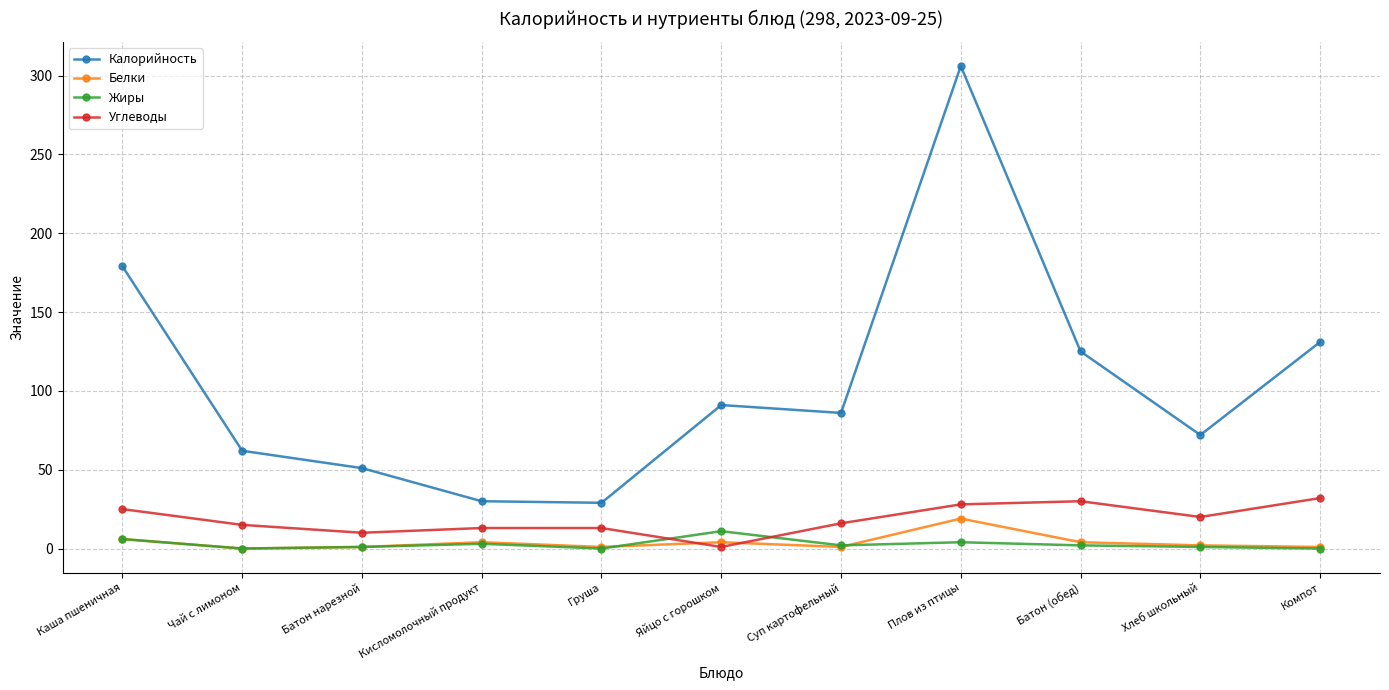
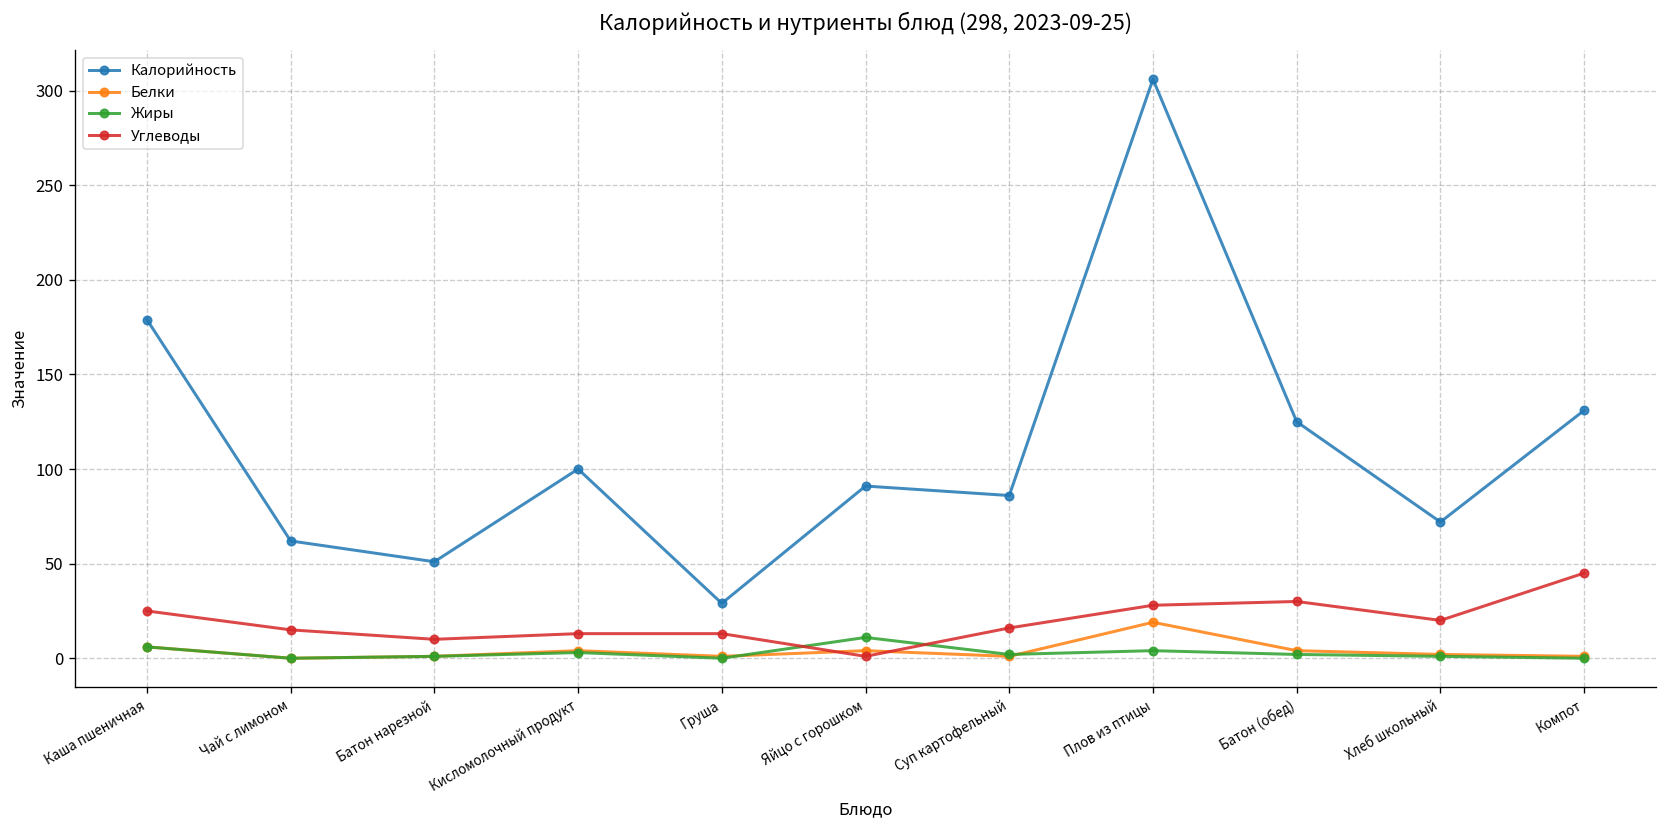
  {
    "Калорийность": {
      "Каша пшеничная": 179,
      "Чай с лимоном": 62,
      "Батон нарезной": 51,
-     "Кисломолочный продукт": 30,
+     "Кисломолочный продукт": 100,
      "Груша": 29,
      "Яйцо с горошком": 91,
      "Суп картофельный": 86,
      "Плов из птицы": 306,
      "Батон (обед)": 125,
      "Хлеб школьный": 72,
      "Компот": 131
    },
    "Белки": {
      "Яйцо с горошком": 4,
      "Плов из птицы": 19,
      "Батон (обед)": 4
    },
    "Жиры": {
      "Яйцо с горошком": 11,
      "Плов из птицы": 4,
      "Батон (обед)": 2
    },
    "Углеводы": {
      "Каша пшеничная": 25,
      "Чай с лимоном": 15,
      "Батон нарезной": 10,
      "Кисломолочный продукт": 13,
      "Груша": 13,
      "Яйцо с горошком": 1,
      "Суп картофельный": 16,
      "Плов из птицы": 28,
      "Батон (обед)": 30,
      "Хлеб школьный": 20,
-     "Компот": 32
+     "Компот": 45
    }
  }
